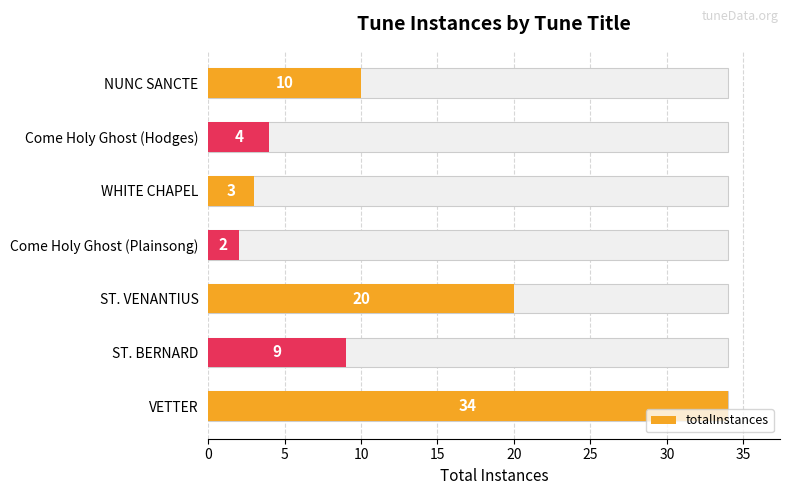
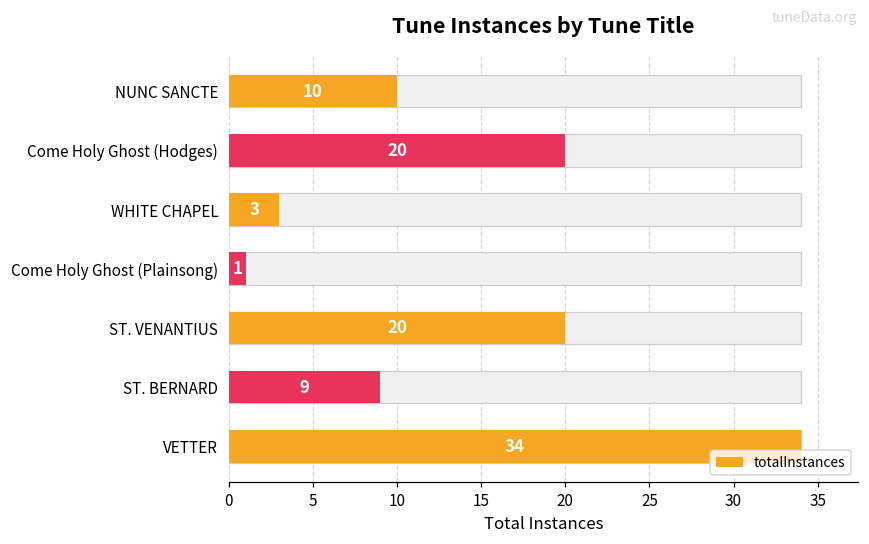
  {
    "totalInstances": {
-     "Come Holy Ghost (Hodges)": 4,
-     "Come Holy Ghost (Plainsong)": 2,
+     "Come Holy Ghost (Hodges)": 20,
+     "Come Holy Ghost (Plainsong)": 1,
      "VETTER": 34
    }
  }
